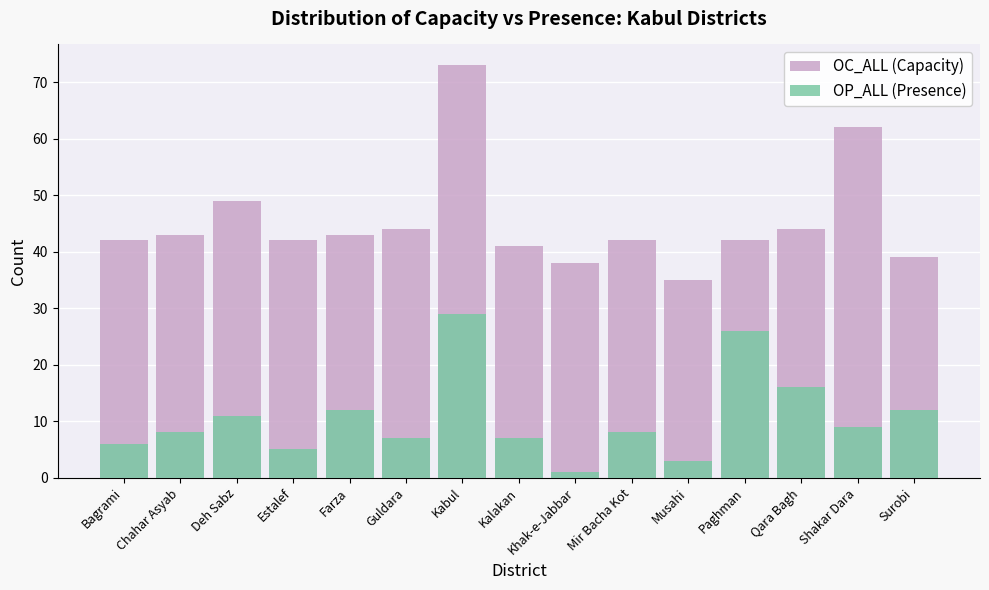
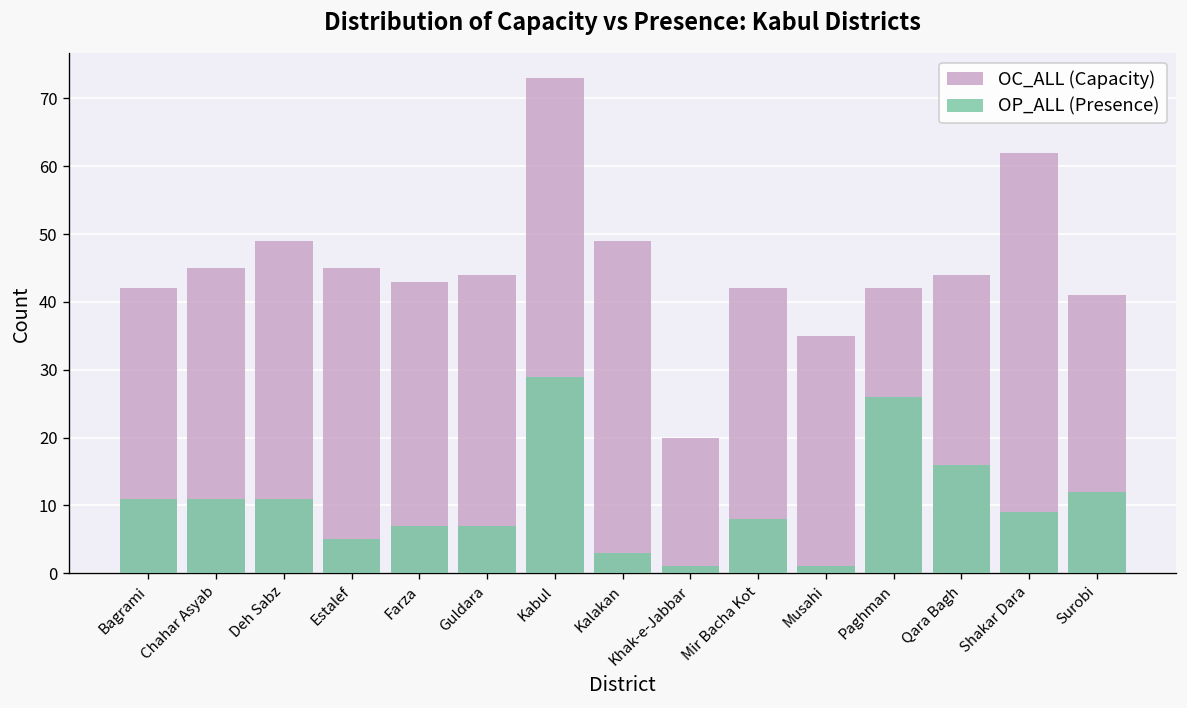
  {
    "OC_ALL (Capacity)": {
      "Bagrami": 42,
-     "Chahar Asyab": 43,
+     "Chahar Asyab": 45,
      "Deh Sabz": 49,
-     "Estalef": 42,
+     "Estalef": 45,
      "Farza": 43,
      "Guldara": 44,
      "Kabul": 73,
-     "Kalakan": 41,
-     "Khak-e-Jabbar": 38,
+     "Kalakan": 49,
+     "Khak-e-Jabbar": 20,
      "Mir Bacha Kot": 42,
      "Musahi": 35,
      "Paghman": 42,
      "Qara Bagh": 44,
      "Shakar Dara": 62,
-     "Surobi": 39
+     "Surobi": 41
    },
    "OP_ALL (Presence)": {
-     "Bagrami": 6,
-     "Chahar Asyab": 8,
-     "Farza": 12,
-     "Kalakan": 7,
-     "Musahi": 3
+     "Bagrami": 11,
+     "Chahar Asyab": 11,
+     "Farza": 7,
+     "Kalakan": 3,
+     "Musahi": 1
    }
  }
